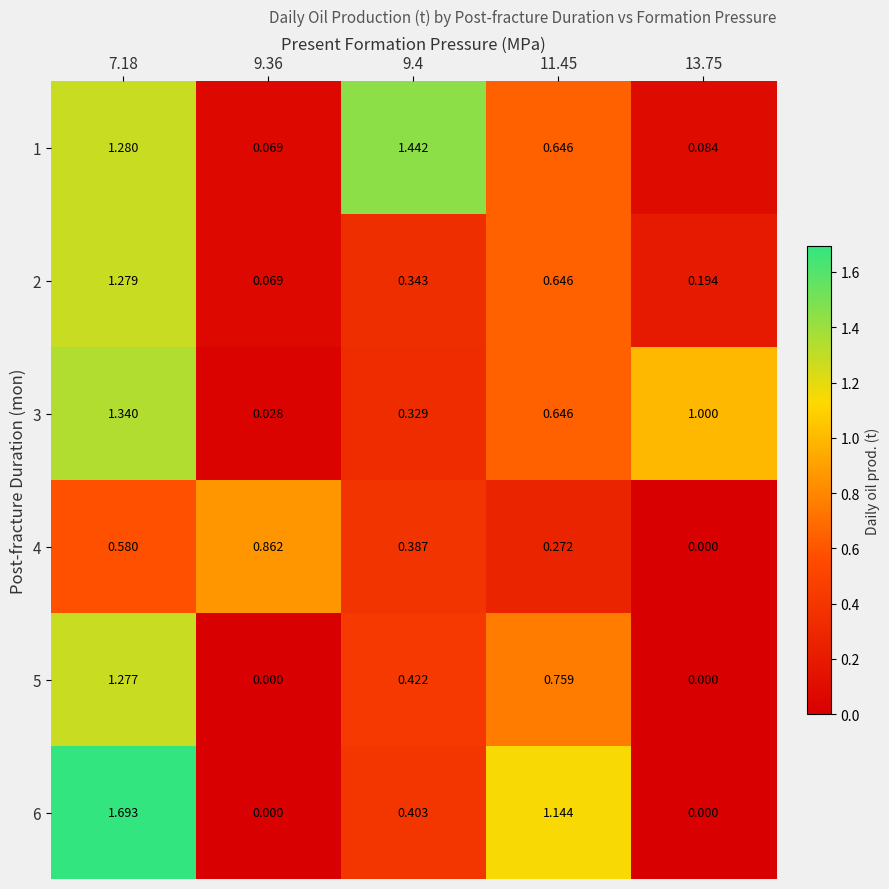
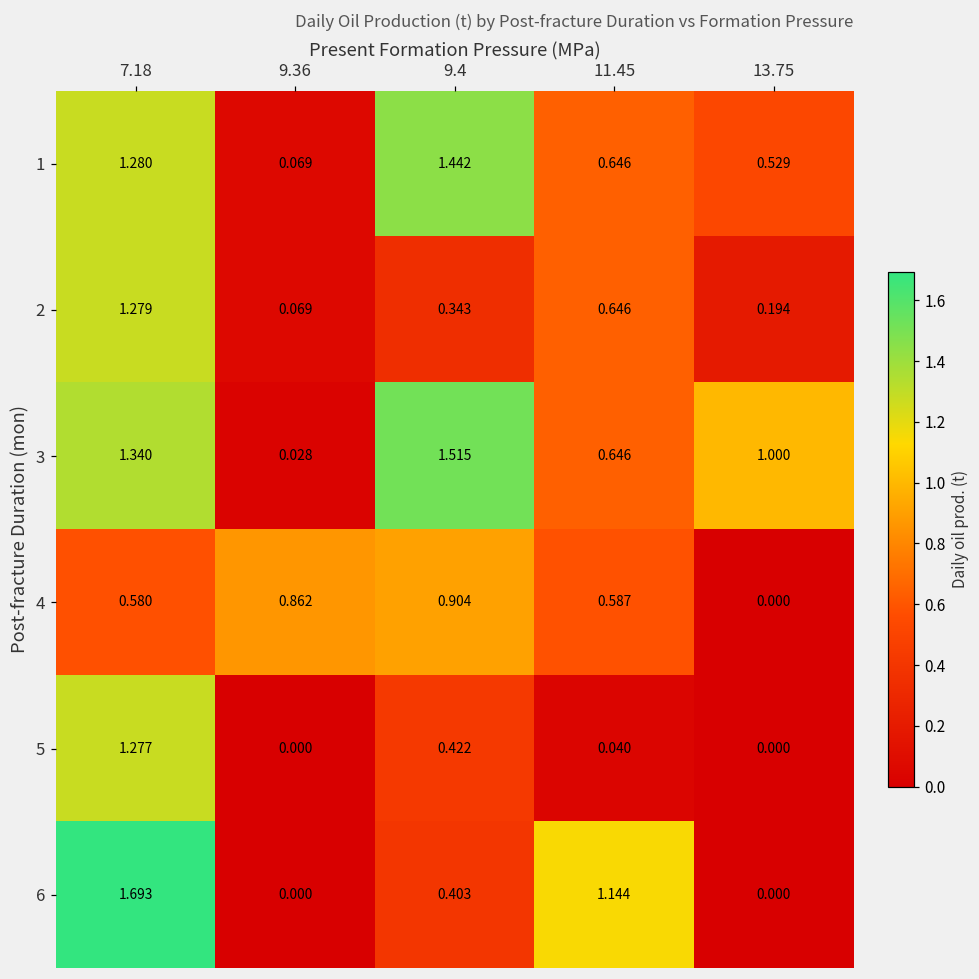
  {
    "1": {
      "7.18": 1.280,
      "9.36": 0.069,
      "9.4": 1.442,
      "11.45": 0.646,
-     "13.75": 0.084
+     "13.75": 0.529
    },
    "2": {
      "7.18": 1.279,
      "9.36": 0.069,
      "9.4": 0.343,
      "11.45": 0.646,
      "13.75": 0.194
    },
    "3": {
      "7.18": 1.340,
      "9.36": 0.028,
-     "9.4": 0.329,
+     "9.4": 1.515,
      "11.45": 0.646,
      "13.75": 1.000
    },
    "4": {
      "7.18": 0.580,
      "9.36": 0.862,
-     "9.4": 0.387,
-     "11.45": 0.272,
+     "9.4": 0.904,
+     "11.45": 0.587,
      "13.75": 0.000
    },
    "5": {
      "7.18": 1.277,
      "9.36": 0.000,
      "9.4": 0.422,
-     "11.45": 0.759,
+     "11.45": 0.040,
      "13.75": 0.000
    },
    "6": {
      "7.18": 1.693,
      "9.36": 0.000,
      "9.4": 0.403,
      "11.45": 1.144,
      "13.75": 0.000
    }
  }
